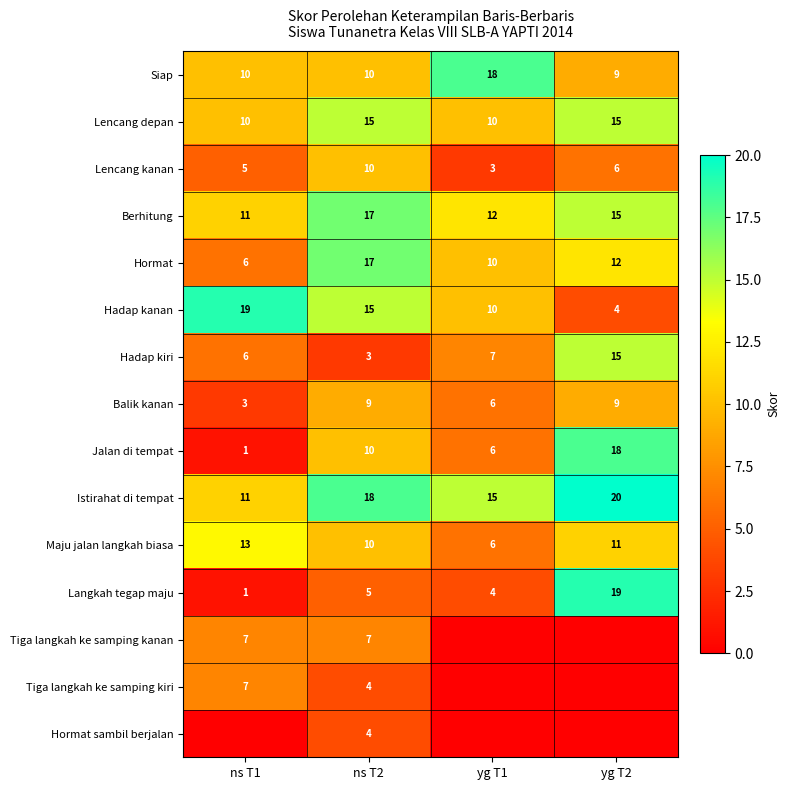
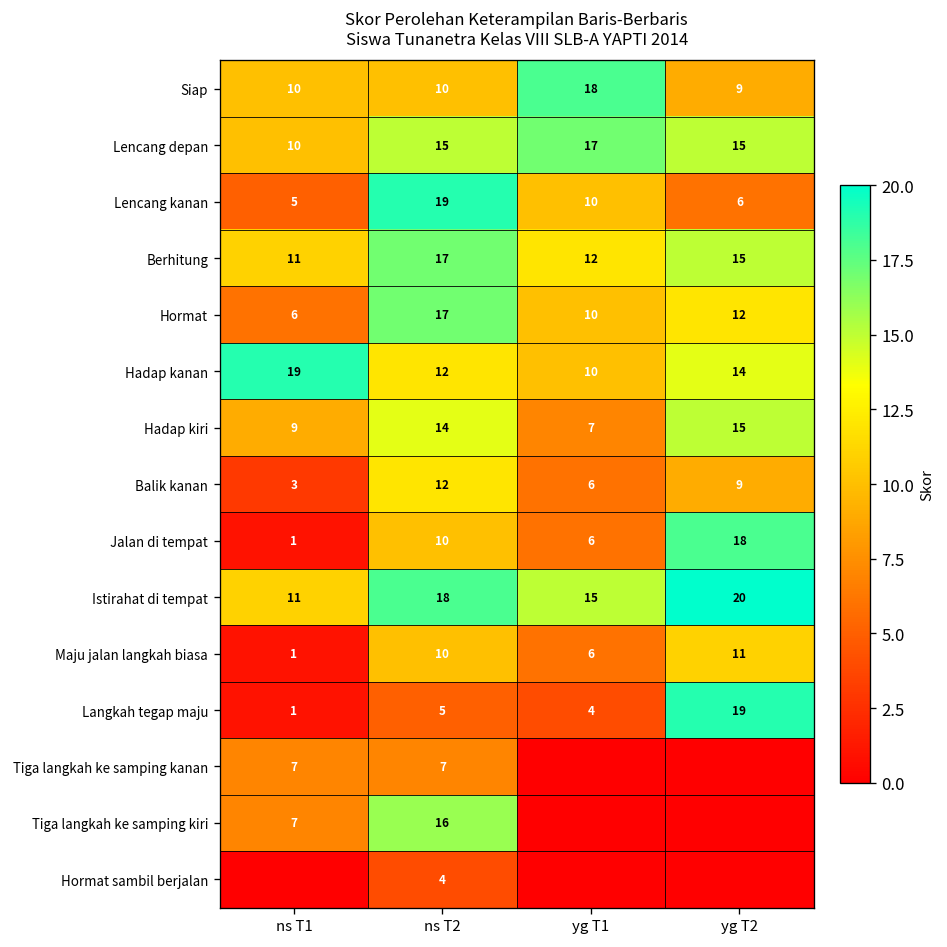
  {
    "Siap": {
      "ns T1": 10,
      "ns T2": 10,
      "yg T1": 18,
      "yg T2": 9
    },
    "Lencang depan": {
      "ns T1": 10,
      "ns T2": 15,
-     "yg T1": 10,
+     "yg T1": 17,
      "yg T2": 15
    },
    "Lencang kanan": {
      "ns T1": 5,
-     "ns T2": 10,
-     "yg T1": 3,
+     "ns T2": 19,
+     "yg T1": 10,
      "yg T2": 6
    },
    "Berhitung": {
      "ns T1": 11,
      "ns T2": 17,
      "yg T1": 12,
      "yg T2": 15
    },
    "Hormat": {
      "ns T1": 6,
      "ns T2": 17,
      "yg T1": 10,
      "yg T2": 12
    },
    "Hadap kanan": {
      "ns T1": 19,
-     "ns T2": 15,
+     "ns T2": 12,
      "yg T1": 10,
-     "yg T2": 4
+     "yg T2": 14
    },
    "Hadap kiri": {
-     "ns T1": 6,
-     "ns T2": 3,
+     "ns T1": 9,
+     "ns T2": 14,
      "yg T1": 7,
      "yg T2": 15
    },
    "Balik kanan": {
      "ns T1": 3,
-     "ns T2": 9,
+     "ns T2": 12,
      "yg T1": 6,
      "yg T2": 9
    },
    "Jalan di tempat": {
      "ns T1": 1,
      "ns T2": 10,
      "yg T1": 6,
      "yg T2": 18
    },
    "Istirahat di tempat": {
      "ns T1": 11,
      "ns T2": 18,
      "yg T1": 15,
      "yg T2": 20
    },
    "Maju jalan langkah biasa": {
-     "ns T1": 13,
+     "ns T1": 1,
      "ns T2": 10,
      "yg T1": 6,
      "yg T2": 11
    },
    "Langkah tegap maju": {
      "ns T1": 1,
      "ns T2": 5,
      "yg T1": 4,
      "yg T2": 19
    },
    "Tiga langkah ke samping kanan": {
      "ns T1": 7,
      "ns T2": 7
    },
    "Tiga langkah ke samping kiri": {
      "ns T1": 7,
-     "ns T2": 4
+     "ns T2": 16
    },
    "Hormat sambil berjalan": {
      "ns T2": 4
    }
  }
